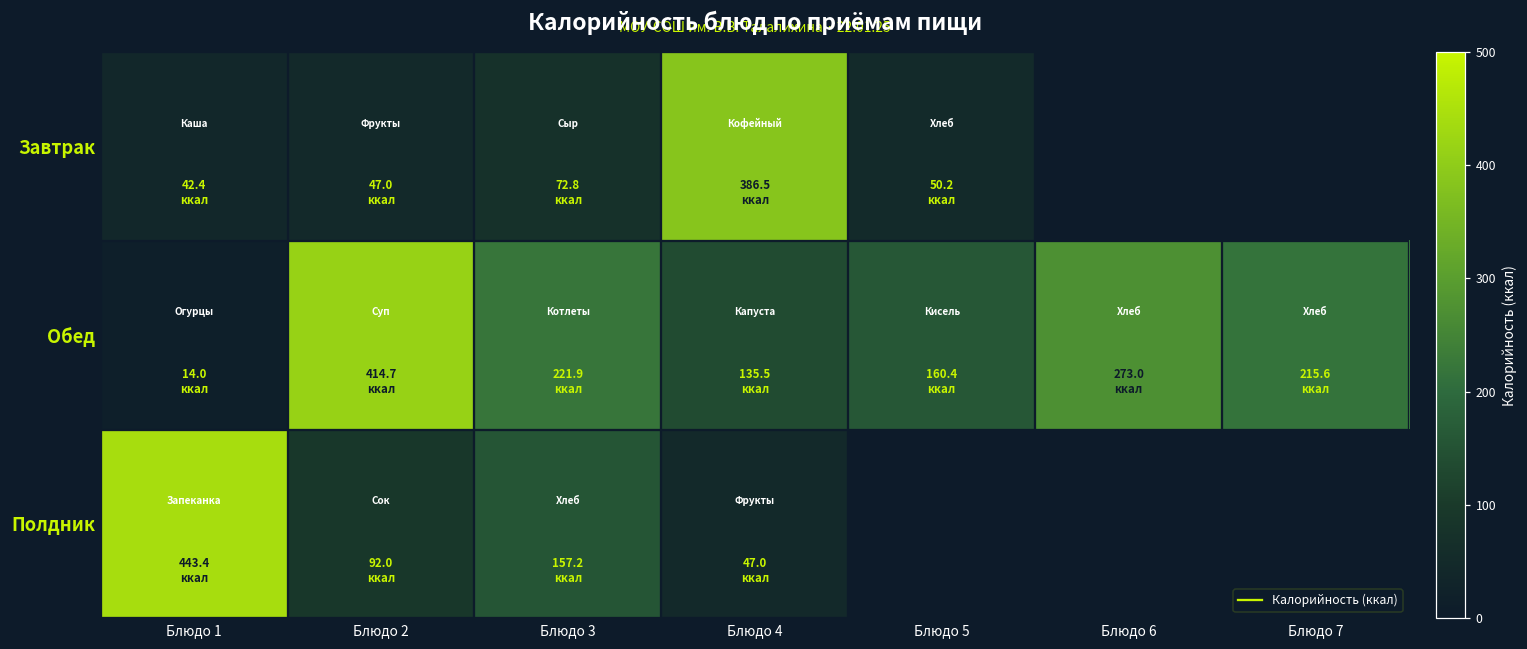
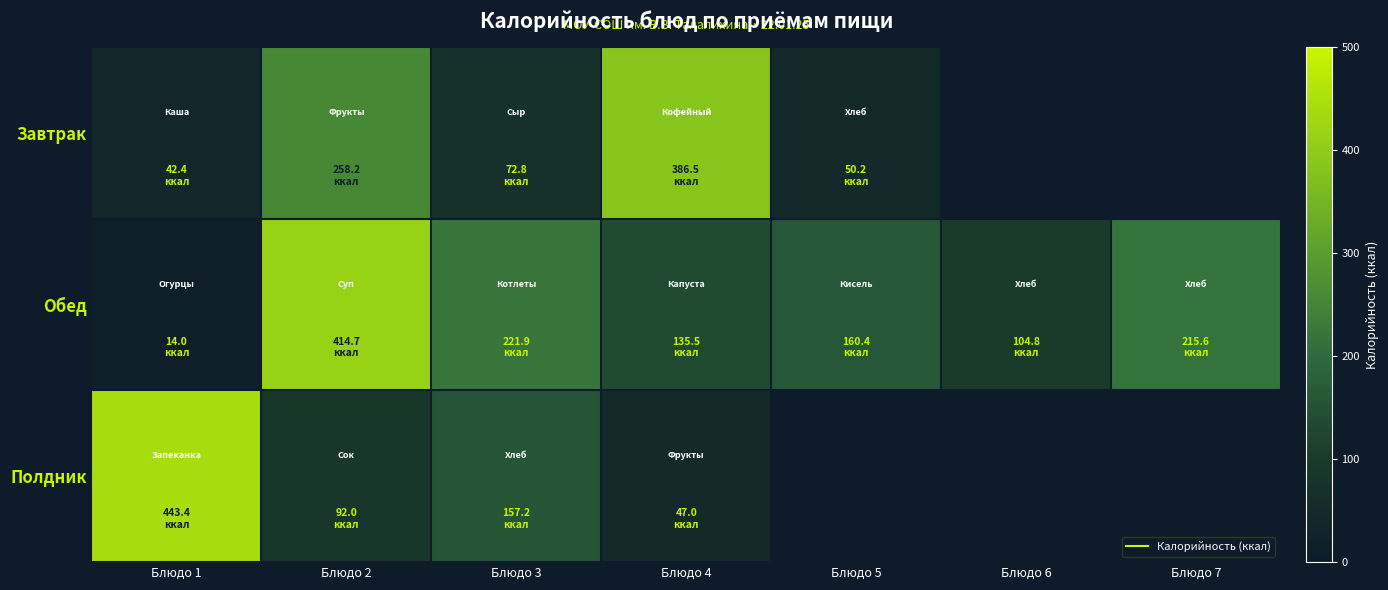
  {
    "Завтрак": {
-     "Блюдо 2": 47.0
+     "Блюдо 2": 258.2
    },
    "Обед": {
-     "Блюдо 6": 273.0
+     "Блюдо 6": 104.8
    }
  }
